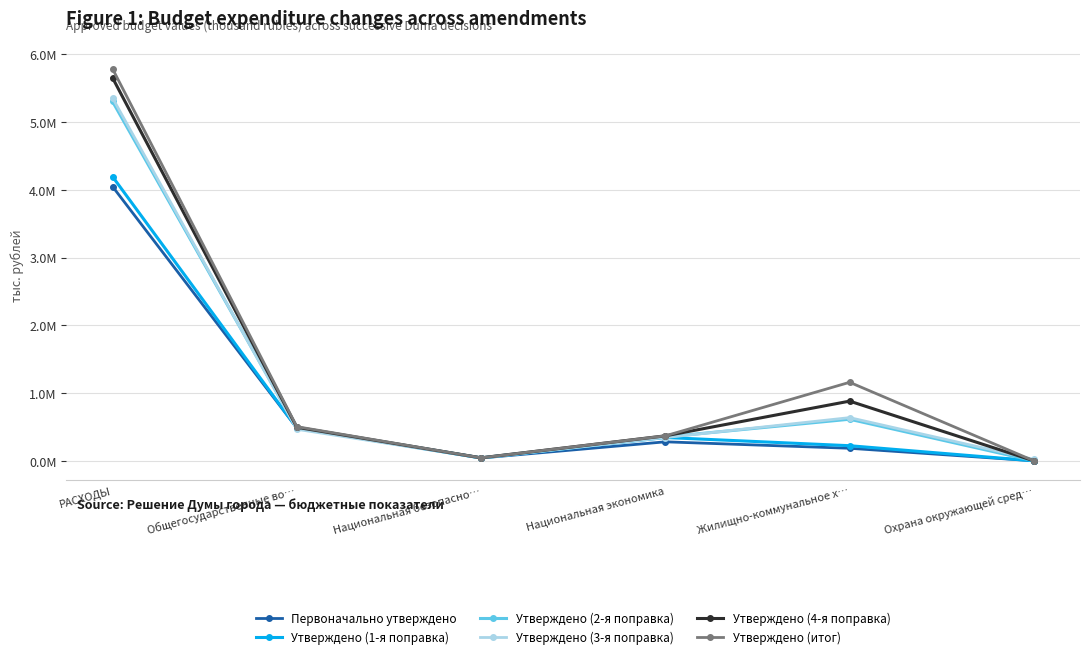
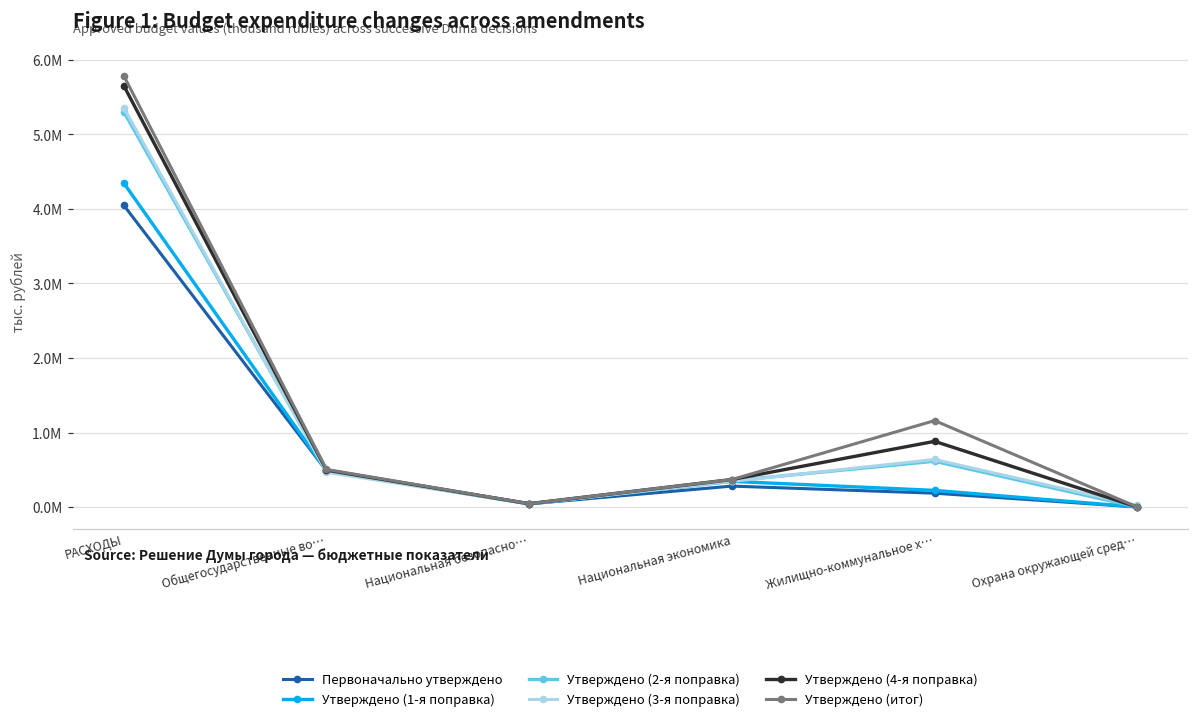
  {
    "Первоначально утверждено": {
      "РАСХОДЫ": 4000000,
      "Национальная экономика": 300000,
      "Жилищно-коммунальное х…": 200000
    },
    "Утверждено (1-я поправка)": {
-     "РАСХОДЫ": 4200000,
+     "РАСХОДЫ": 4300000,
      "Жилищно-коммунальное х…": 200000
    },
    "Утверждено (2-я поправка)": {
      "РАСХОДЫ": 5300000
    },
    "Утверждено (3-я поправка)": {
      "РАСХОДЫ": 5400000
    },
    "Утверждено (4-я поправка)": {
      "РАСХОДЫ": 5700000,
      "Жилищно-коммунальное х…": 900000
    },
    "Утверждено (итог)": {
      "РАСХОДЫ": 5800000,
      "Жилищно-коммунальное х…": 1200000
    }
  }
